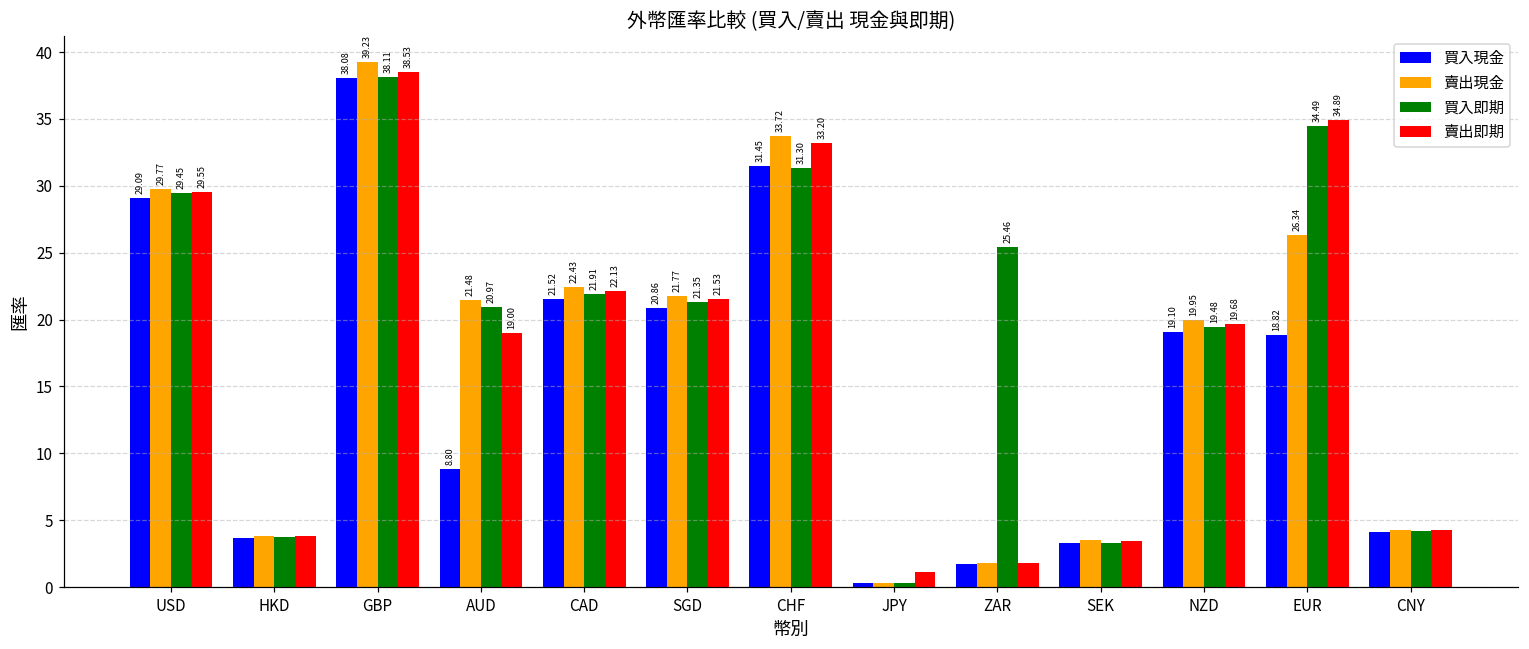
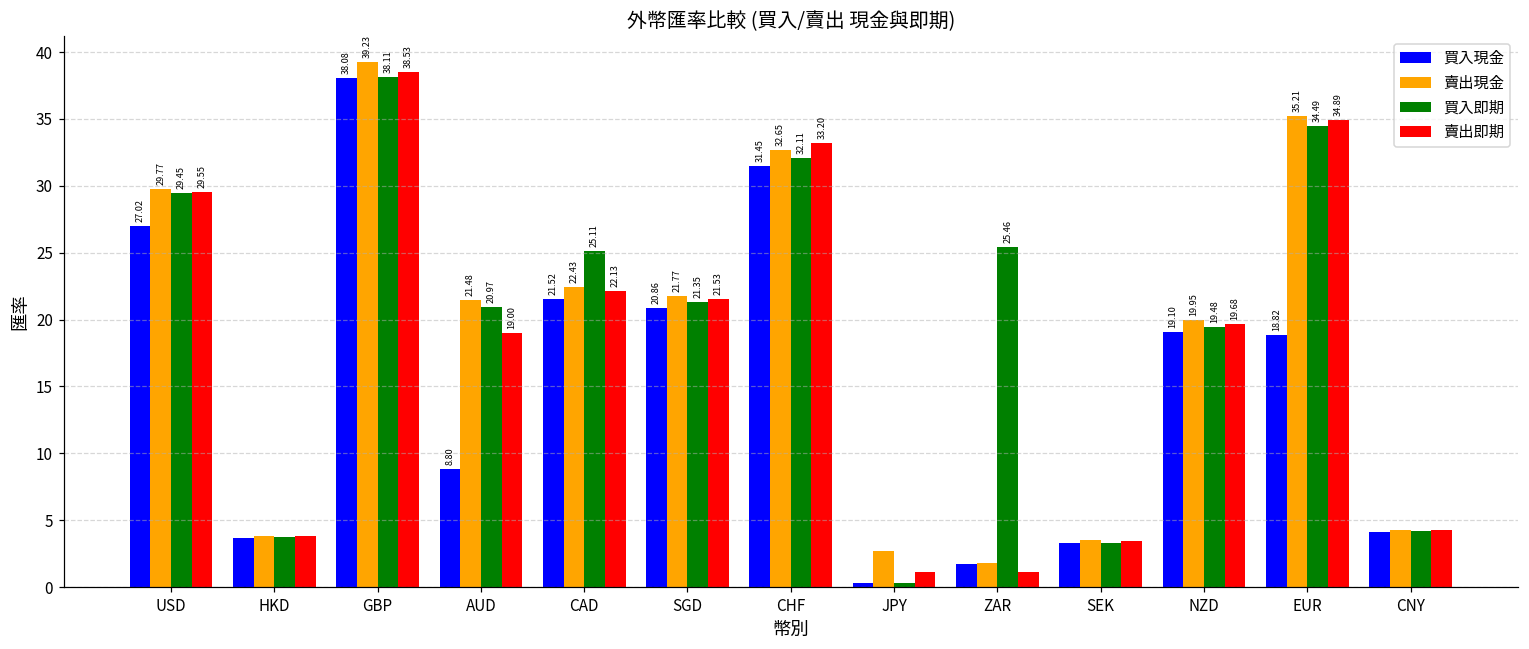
  {
    "買入現金": {
-     "USD": 29.09,
+     "USD": 27.02,
      "GBP": 38.08,
      "AUD": 8.80,
      "CAD": 21.52,
      "SGD": 20.86,
      "CHF": 31.45,
      "NZD": 19.10,
      "EUR": 18.82
    },
    "賣出現金": {
      "USD": 29.77,
      "GBP": 39.23,
      "AUD": 21.48,
      "CAD": 22.43,
      "SGD": 21.77,
-     "CHF": 33.72,
-     "JPY": 0.3,
+     "CHF": 32.65,
+     "JPY": 2.7,
      "NZD": 19.95,
-     "EUR": 26.34
+     "EUR": 35.21
    },
    "買入即期": {
      "USD": 29.45,
      "GBP": 38.11,
      "AUD": 20.97,
-     "CAD": 21.91,
+     "CAD": 25.11,
      "SGD": 21.35,
-     "CHF": 31.30,
+     "CHF": 32.11,
      "ZAR": 25.46,
      "NZD": 19.48,
      "EUR": 34.49
    },
    "賣出即期": {
      "HKD": 3.8,
      "JPY": 1.1,
-     "ZAR": 1.8,
+     "ZAR": 1.1,
      "SEK": 3.4,
      "CNY": 4.2
    }
  }
